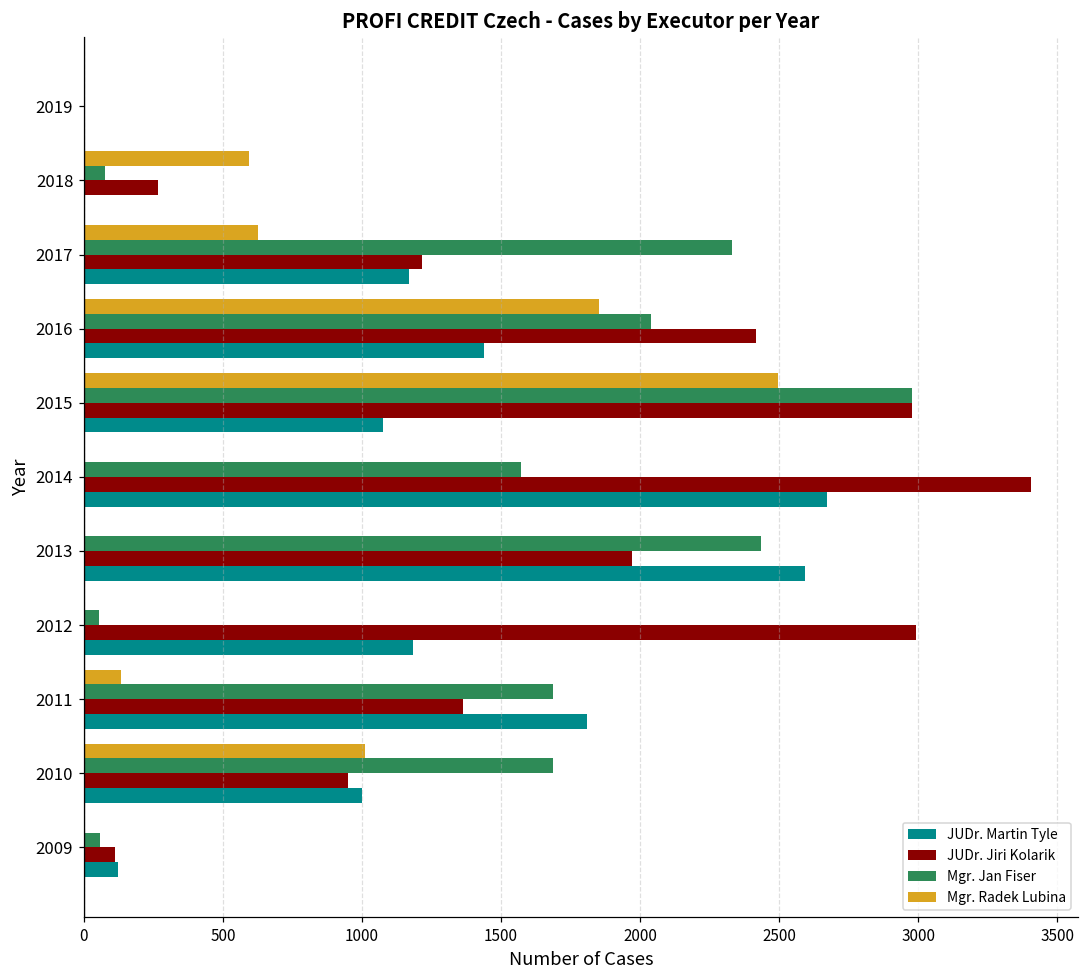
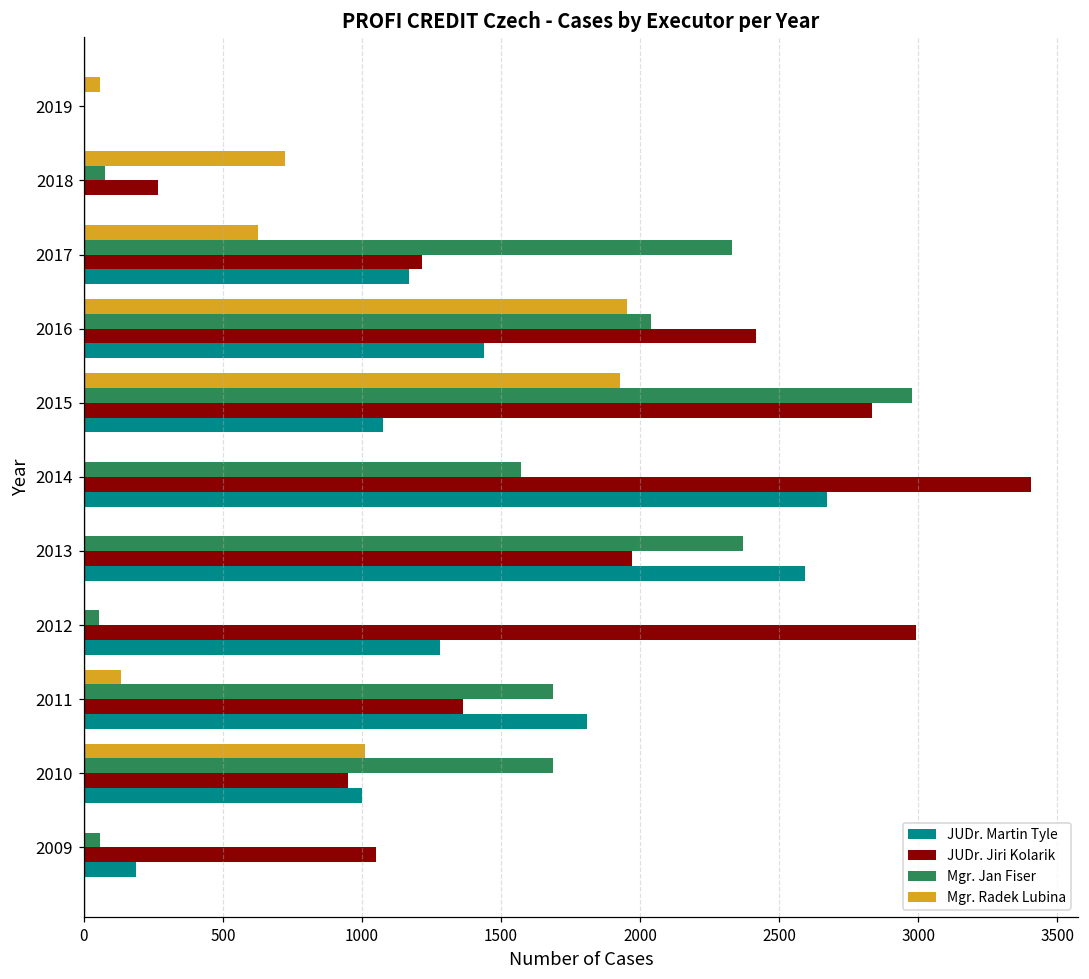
  {
    "JUDr. Martin Tyle": {
      "2019": 0,
      "2017": 1170,
      "2016": 1440,
      "2015": 1070,
      "2014": 2670,
      "2013": 2590,
-     "2012": 1180,
+     "2012": 1280,
      "2011": 1810,
      "2010": 1000,
-     "2009": 120
+     "2009": 190
    },
    "JUDr. Jiri Kolarik": {
      "2019": 0,
      "2018": 270,
      "2017": 1220,
      "2016": 2420,
-     "2015": 2980,
+     "2015": 2840,
      "2014": 3400,
      "2013": 1970,
      "2012": 2990,
      "2011": 1360,
      "2010": 950,
-     "2009": 110
+     "2009": 1050
    },
    "Mgr. Jan Fiser": {
      "2019": 0,
      "2018": 80,
      "2017": 2330,
      "2016": 2040,
      "2015": 2980,
      "2014": 1570,
-     "2013": 2440,
+     "2013": 2370,
      "2012": 60,
      "2011": 1690,
      "2010": 1690,
      "2009": 60
    },
    "Mgr. Radek Lubina": {
-     "2019": 0,
-     "2018": 590,
+     "2019": 60,
+     "2018": 720,
      "2017": 630,
-     "2016": 1850,
-     "2015": 2490,
+     "2016": 1950,
+     "2015": 1930,
      "2014": 0,
      "2013": 0,
      "2012": 0,
      "2011": 130,
      "2010": 1010,
      "2009": 0
    }
  }
